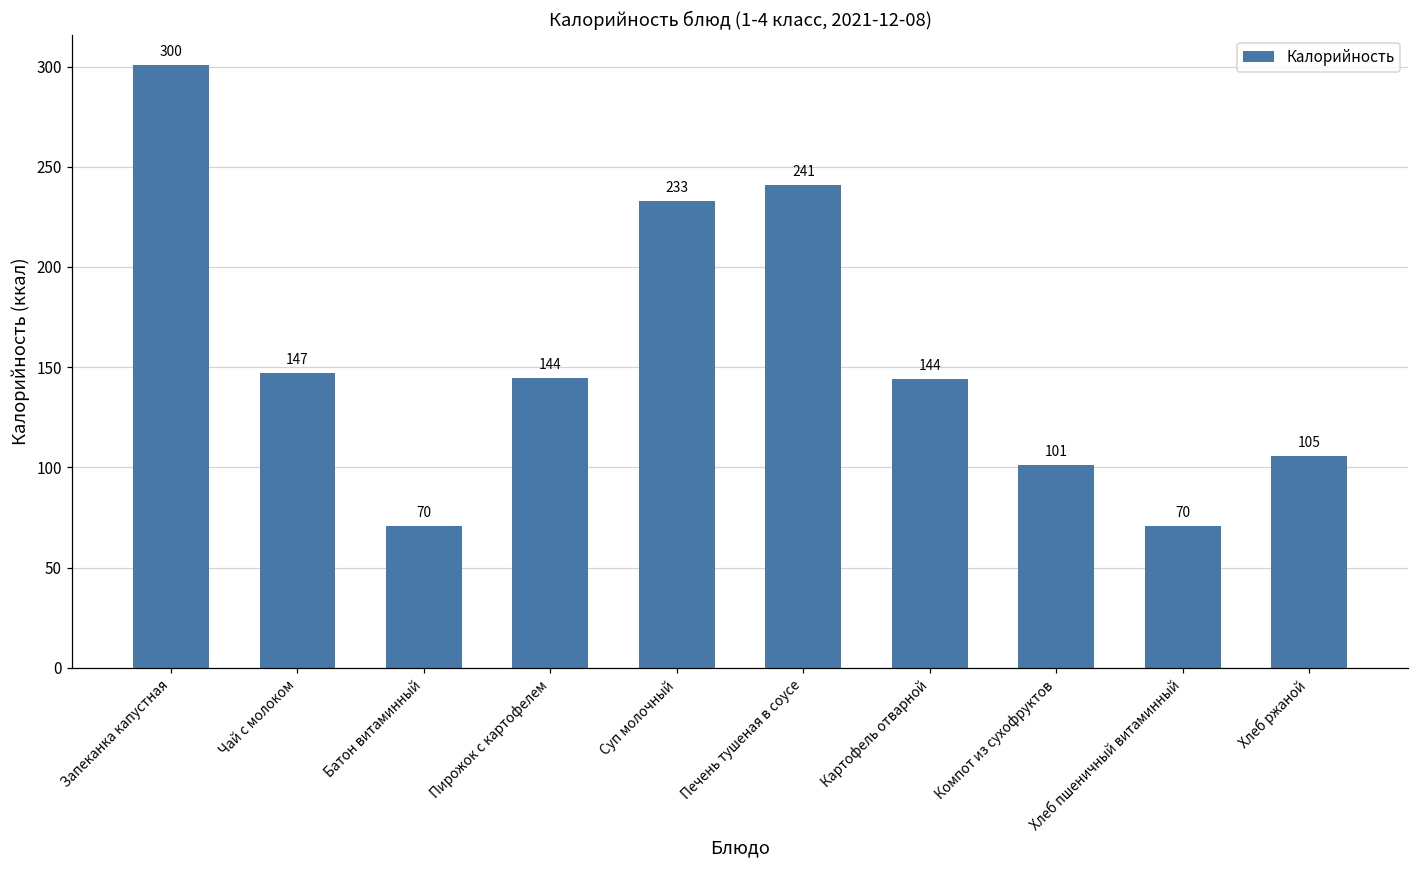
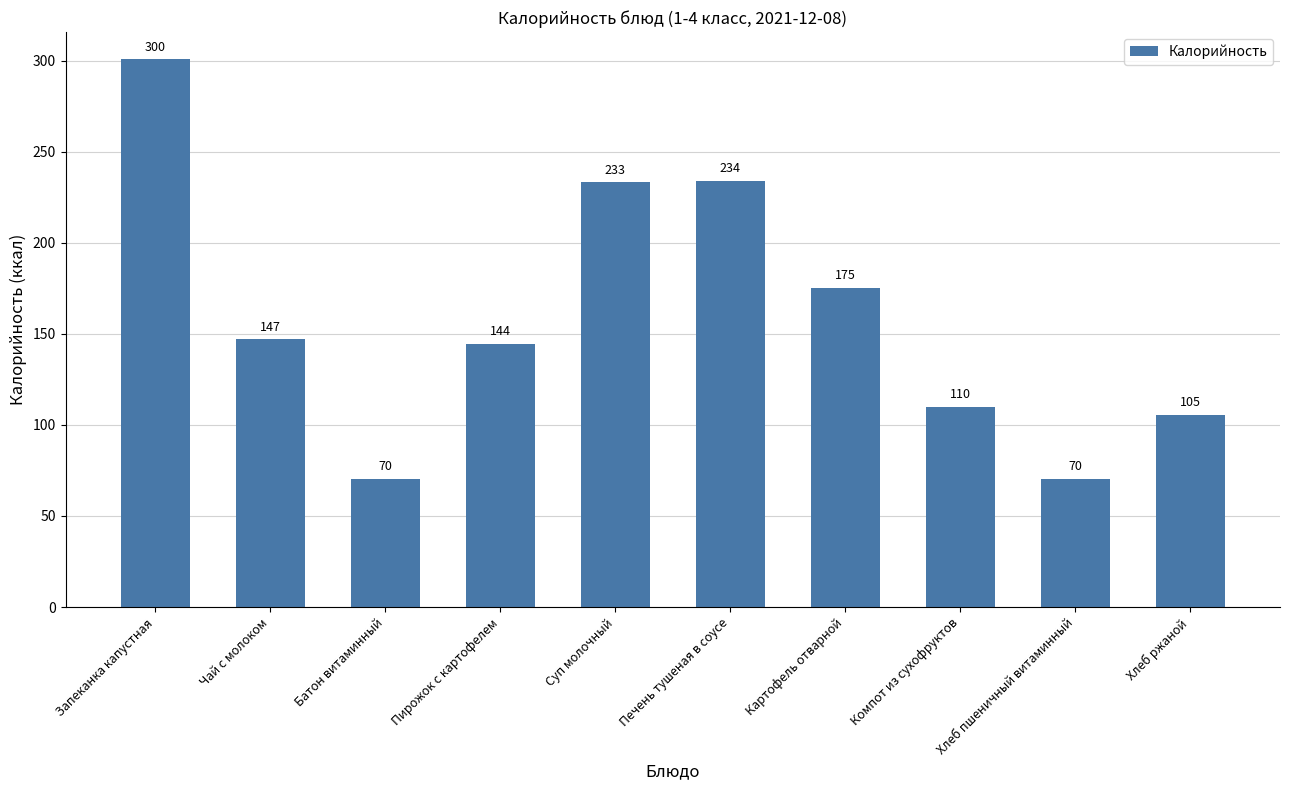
  {
    "Чай с молоком": 147,
    "Батон витаминный": 70,
    "Суп молочный": 233,
-   "Печень тушеная в соусе": 241,
-   "Картофель отварной": 144,
-   "Компот из сухофруктов": 101,
+   "Печень тушеная в соусе": 234,
+   "Картофель отварной": 175,
+   "Компот из сухофруктов": 110,
    "Хлеб пшеничный витаминный": 70,
    "Хлеб ржаной": 105
  }
